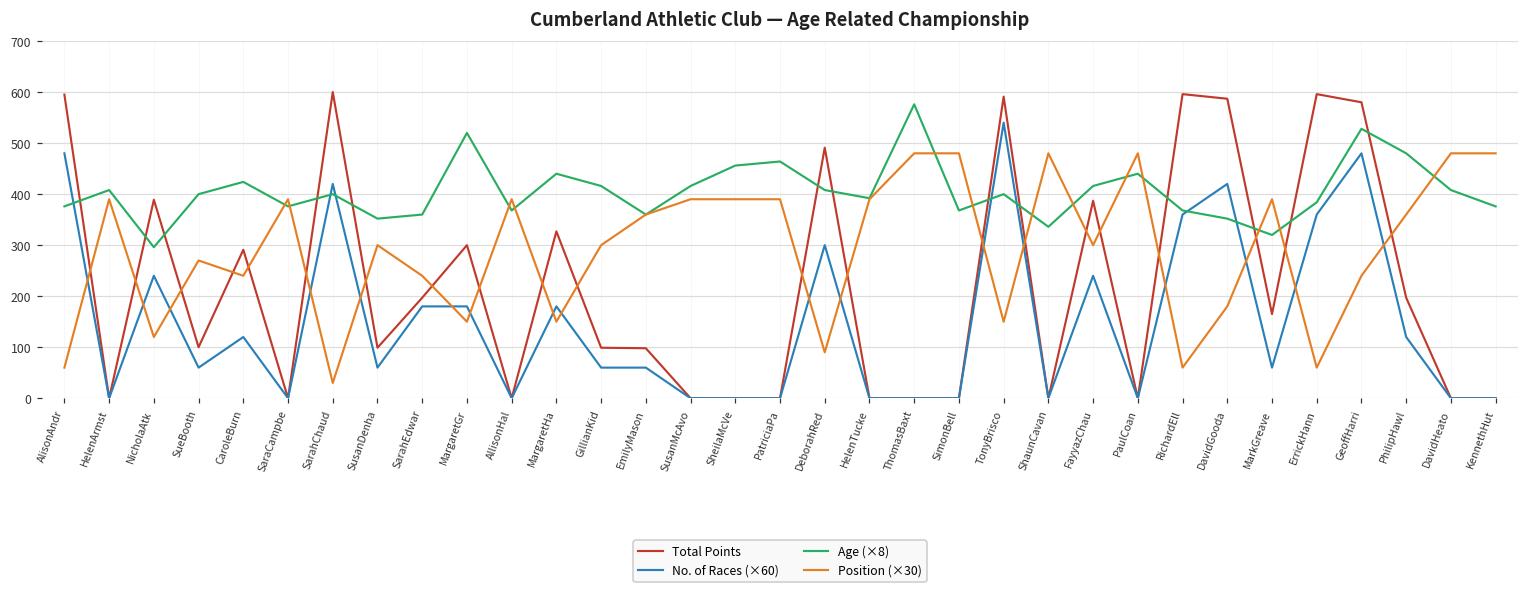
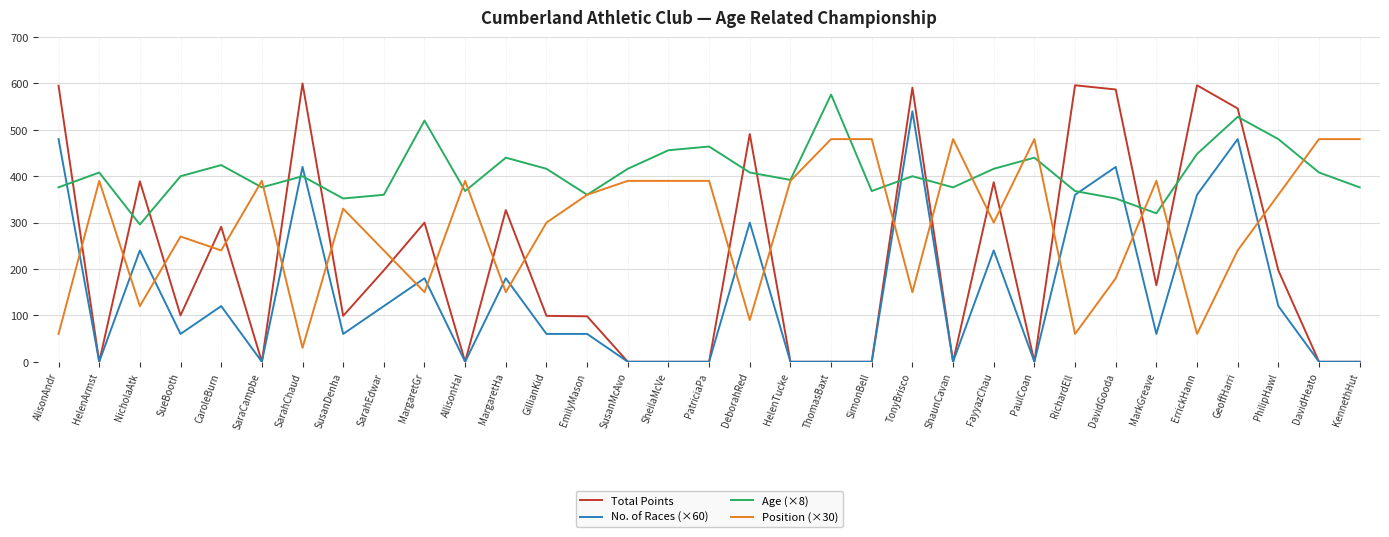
  {
    "Total Points": {
      "AlisonAndr": 600,
      "NicholaAtk": 390,
      "SueBooth": 100,
      "CaroleBurn": 290,
      "SarahChaud": 600,
      "SusanDenha": 100,
      "SarahEdwar": 200,
      "MargaretGr": 300,
      "MargaretHa": 330,
      "GillianKid": 100,
      "EmilyMason": 100,
      "DeborahRed": 490,
      "TonyBrisco": 590,
      "FayyazChau": 390,
      "RichardEll": 600,
      "DavidGooda": 590,
      "MarkGreave": 170,
      "ErrickHann": 600,
-     "GeoffHarri": 580,
+     "GeoffHarri": 550,
      "PhilipHawl": 200
    },
    "No. of Races (×60)": {
      "AlisonAndr": 480,
      "NicholaAtk": 240,
      "SueBooth": 60,
      "CaroleBurn": 120,
      "SarahChaud": 420,
      "SusanDenha": 60,
-     "SarahEdwar": 180,
+     "SarahEdwar": 120,
      "MargaretGr": 180,
      "MargaretHa": 180,
      "GillianKid": 60,
      "EmilyMason": 60,
      "DeborahRed": 300,
      "TonyBrisco": 540,
      "FayyazChau": 240,
      "RichardEll": 360,
      "DavidGooda": 420,
      "MarkGreave": 60,
      "ErrickHann": 360,
      "GeoffHarri": 480,
      "PhilipHawl": 120
    },
    "Age (×8)": {
      "AlisonAndr": 380,
      "HelenArmst": 410,
      "NicholaAtk": 300,
      "SueBooth": 400,
      "CaroleBurn": 420,
      "SaraCampbe": 380,
      "SarahChaud": 400,
      "SusanDenha": 350,
      "SarahEdwar": 360,
      "MargaretGr": 520,
      "AllisonHal": 370,
      "MargaretHa": 440,
      "GillianKid": 420,
      "SusanMcAvo": 420,
      "SheilaMcVe": 460,
      "PatriciaPa": 460,
      "DeborahRed": 410,
      "ThomasBaxt": 580,
      "SimonBell": 370,
      "TonyBrisco": 400,
-     "ShaunCavan": 340,
+     "ShaunCavan": 380,
      "FayyazChau": 420,
      "PaulCoan": 440,
      "RichardEll": 370,
      "DavidGooda": 350,
      "MarkGreave": 320,
-     "ErrickHann": 380,
+     "ErrickHann": 450,
      "GeoffHarri": 530,
      "PhilipHawl": 480,
      "DavidHeato": 410,
      "KennethHut": 380
    },
    "Position (×30)": {
      "AlisonAndr": 60,
      "HelenArmst": 390,
      "NicholaAtk": 120,
      "SueBooth": 270,
      "CaroleBurn": 240,
      "SaraCampbe": 390,
      "SarahChaud": 30,
-     "SusanDenha": 300,
+     "SusanDenha": 330,
      "SarahEdwar": 240,
      "MargaretGr": 150,
      "AllisonHal": 390,
      "MargaretHa": 150,
      "GillianKid": 300,
      "SusanMcAvo": 390,
      "SheilaMcVe": 390,
      "PatriciaPa": 390,
      "DeborahRed": 90,
      "ThomasBaxt": 480,
      "SimonBell": 480,
      "TonyBrisco": 150,
      "ShaunCavan": 480,
      "FayyazChau": 300,
      "PaulCoan": 480,
      "RichardEll": 60,
      "DavidGooda": 180,
      "MarkGreave": 390,
      "ErrickHann": 60,
      "GeoffHarri": 240,
      "PhilipHawl": 360,
      "DavidHeato": 480,
      "KennethHut": 480
    }
  }
